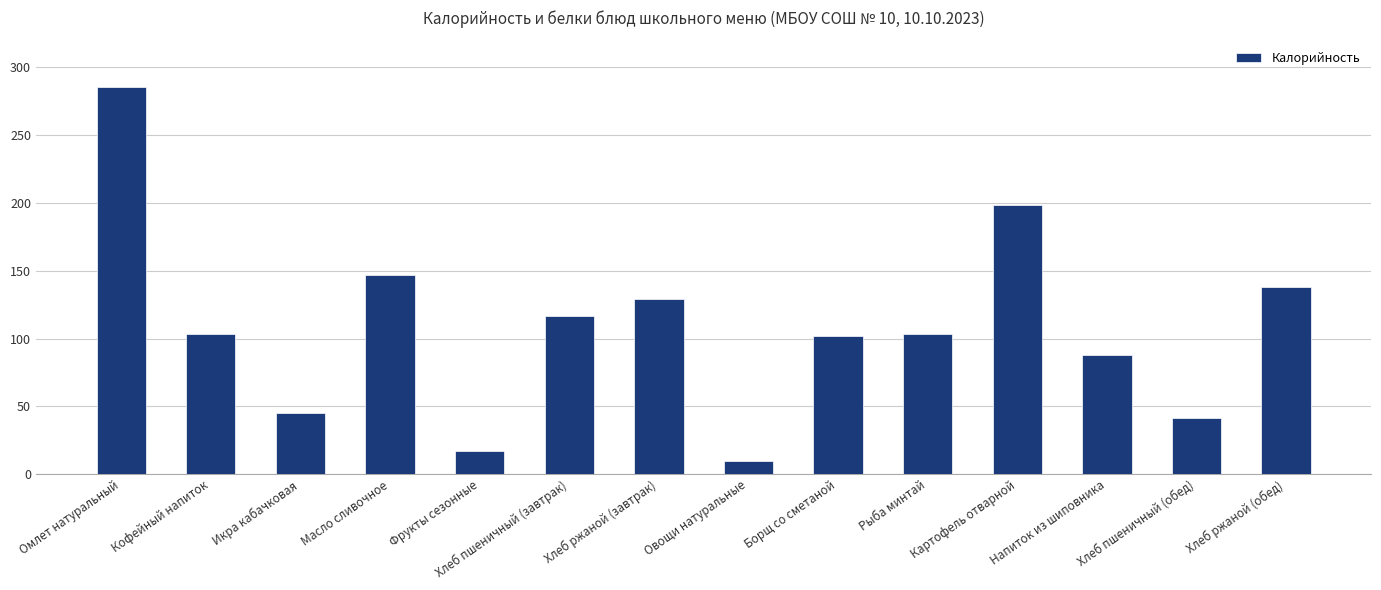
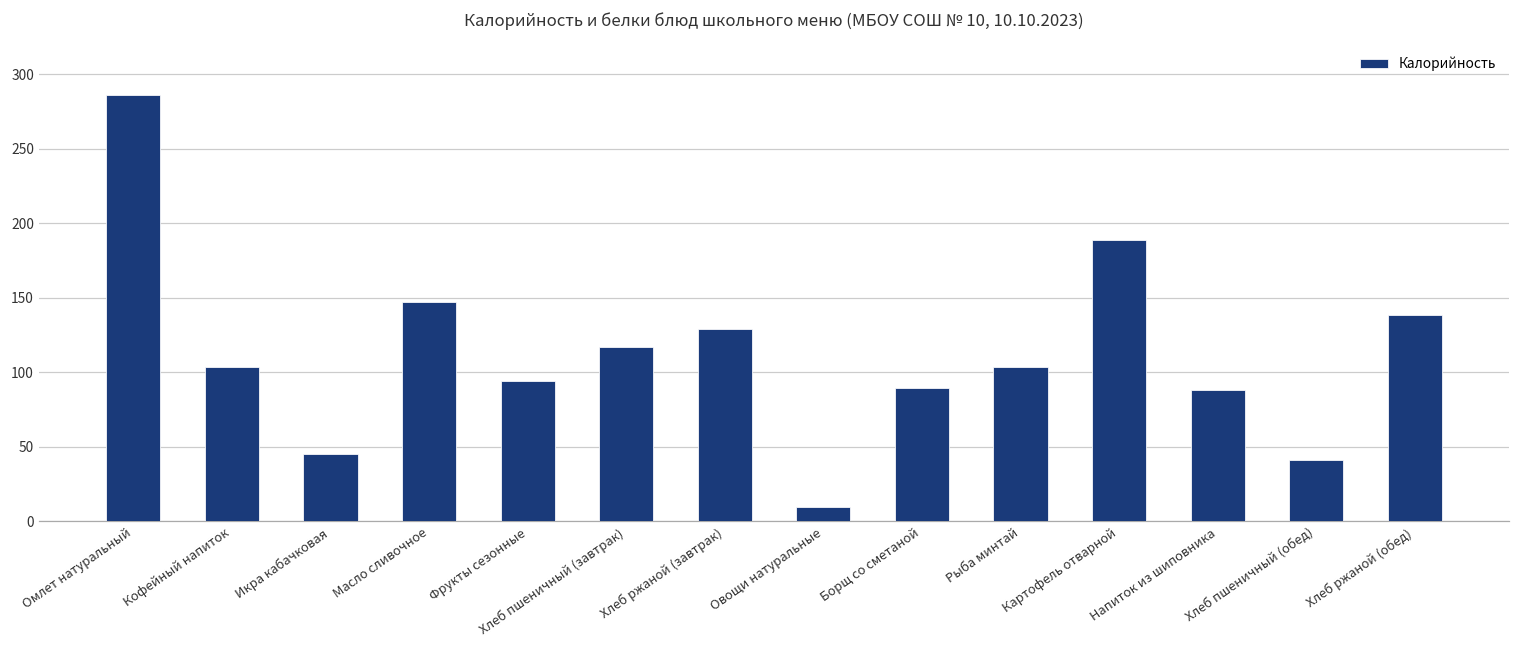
  {
    "Омлет натуральный": 286,
    "Кофейный напиток": 104,
    "Икра кабачковая": 45,
    "Масло сливочное": 147,
-   "Фрукты сезонные": 17,
+   "Фрукты сезонные": 94,
    "Хлеб пшеничный (завтрак)": 117,
    "Хлеб ржаной (завтрак)": 129,
    "Овощи натуральные": 10,
-   "Борщ со сметаной": 102,
+   "Борщ со сметаной": 89,
    "Рыба минтай": 104,
-   "Картофель отварной": 198,
+   "Картофель отварной": 189,
    "Напиток из шиповника": 88,
    "Хлеб пшеничный (обед)": 41,
    "Хлеб ржаной (обед)": 138
  }
